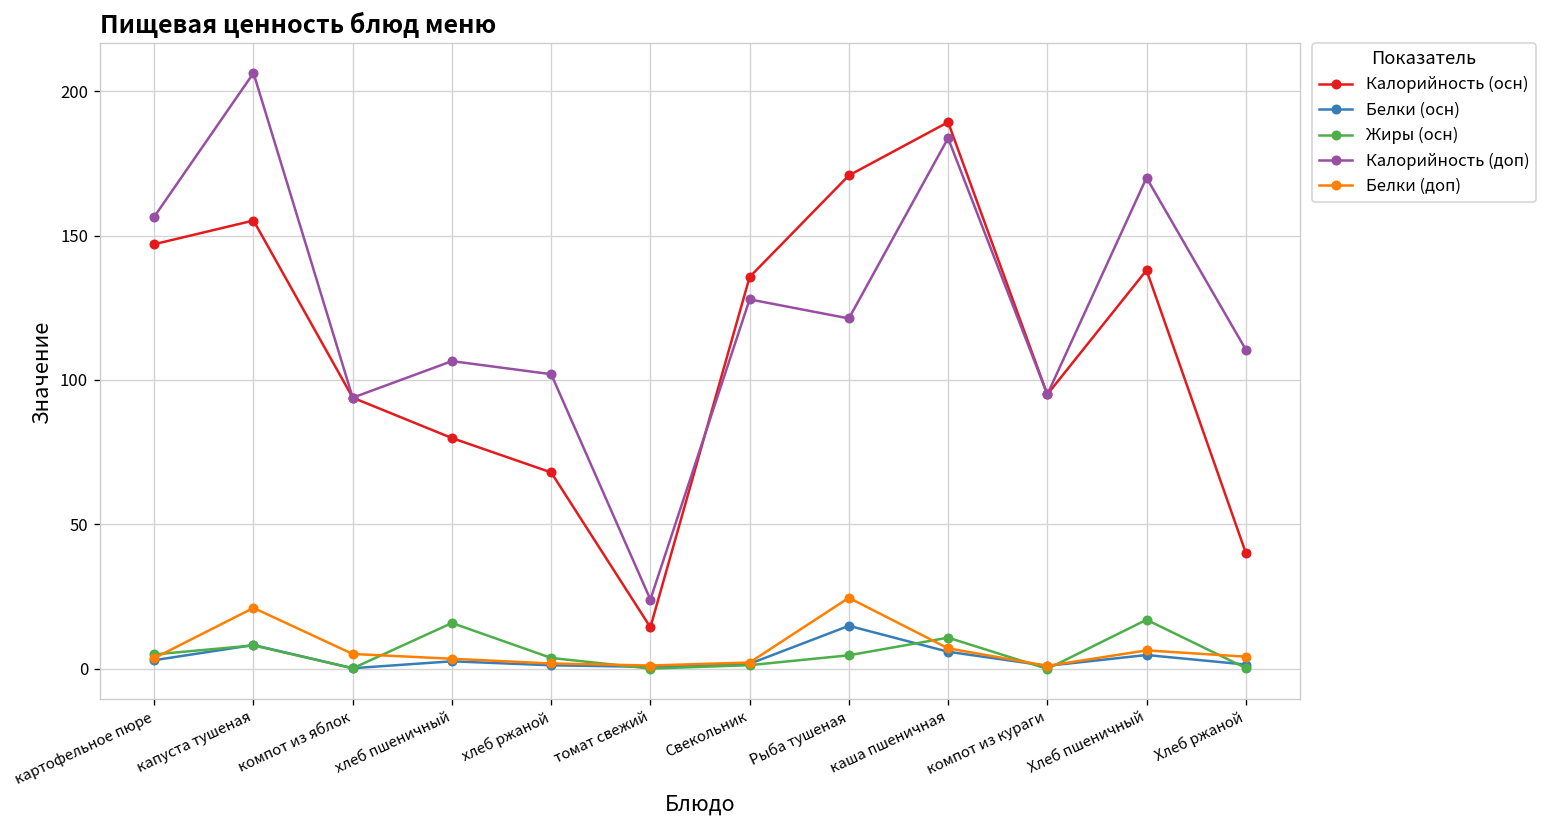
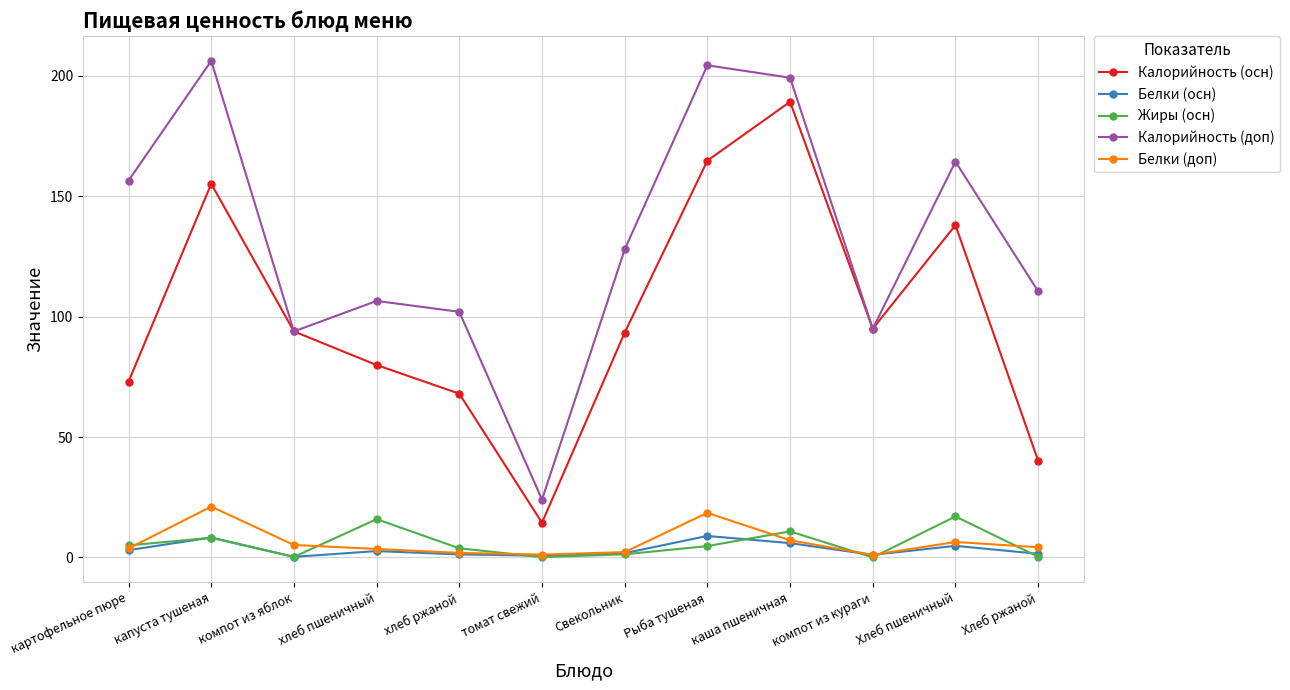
  {
    "Калорийность (осн)": {
-     "картофельное пюре": 147,
+     "картофельное пюре": 73,
      "капуста тушеная": 155,
      "хлеб пшеничный": 80,
      "хлеб ржаной": 68,
      "томат свежий": 14,
-     "Свекольник": 136,
-     "Рыба тушеная": 171,
+     "Свекольник": 93,
+     "Рыба тушеная": 165,
      "каша пшеничная": 189,
      "Хлеб пшеничный": 138,
      "Хлеб ржаной": 40
    },
    "Белки (осн)": {
-     "Рыба тушеная": 15,
+     "Рыба тушеная": 9,
      "каша пшеничная": 6,
      "Хлеб пшеничный": 5,
      "Хлеб ржаной": 2
    },
    "Жиры (осн)": {
      "картофельное пюре": 5,
      "хлеб пшеничный": 16,
      "хлеб ржаной": 4,
      "Рыба тушеная": 5,
      "каша пшеничная": 11,
      "Хлеб пшеничный": 17,
      "Хлеб ржаной": 0
    },
    "Калорийность (доп)": {
      "картофельное пюре": 157,
      "капуста тушеная": 206,
      "хлеб пшеничный": 107,
      "хлеб ржаной": 102,
      "томат свежий": 24,
      "Свекольник": 128,
-     "Рыба тушеная": 121,
-     "каша пшеничная": 184,
-     "Хлеб пшеничный": 170,
+     "Рыба тушеная": 204,
+     "каша пшеничная": 199,
+     "Хлеб пшеничный": 164,
      "Хлеб ржаной": 111
    },
    "Белки (доп)": {
      "капуста тушеная": 21,
      "компот из яблок": 5,
-     "Рыба тушеная": 25,
+     "Рыба тушеная": 19,
      "каша пшеничная": 7,
      "Хлеб пшеничный": 6,
      "Хлеб ржаной": 4
    }
  }
